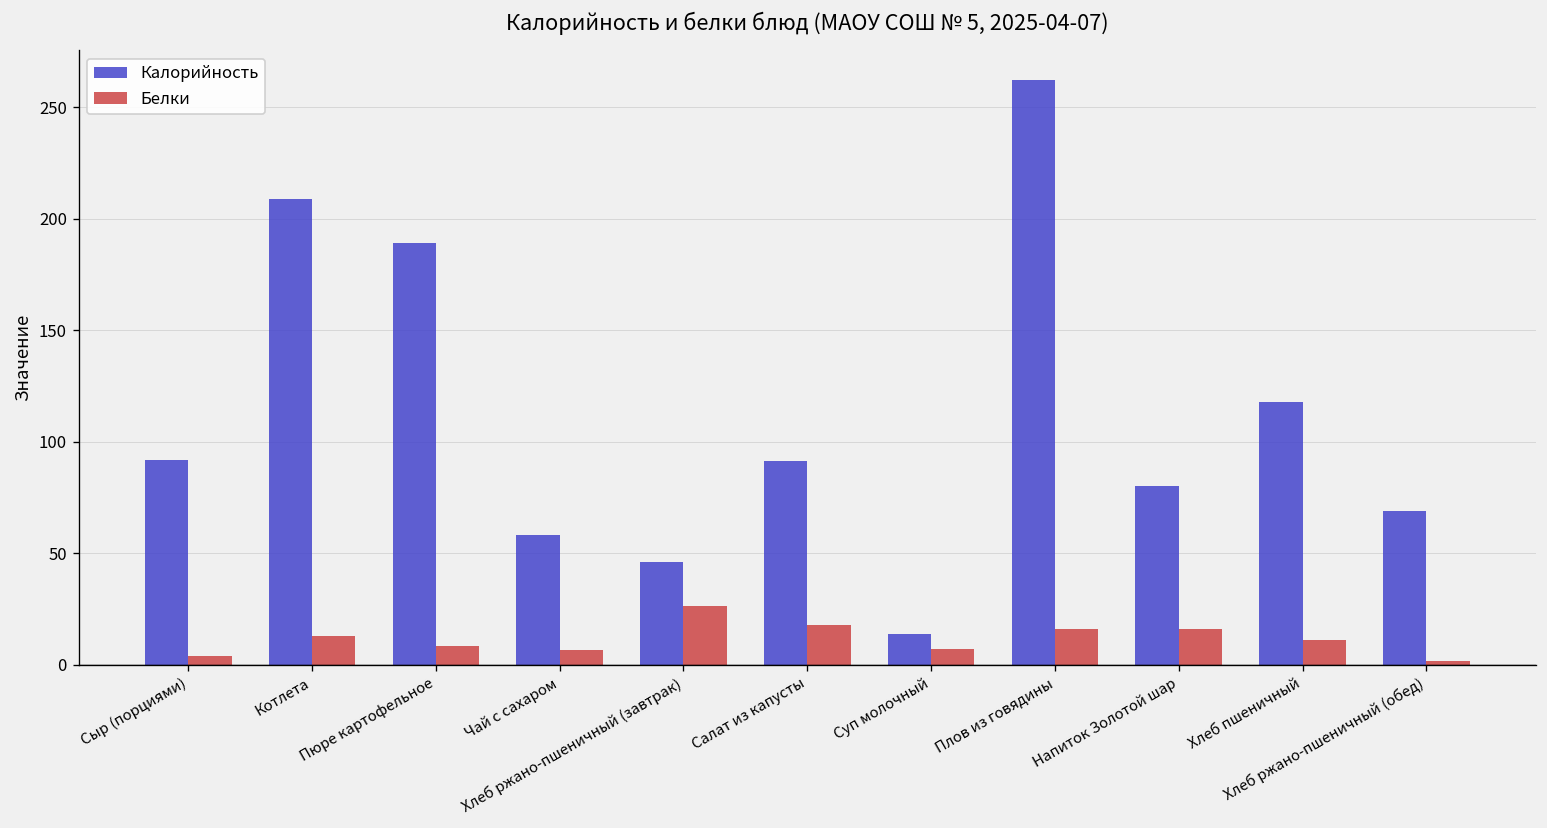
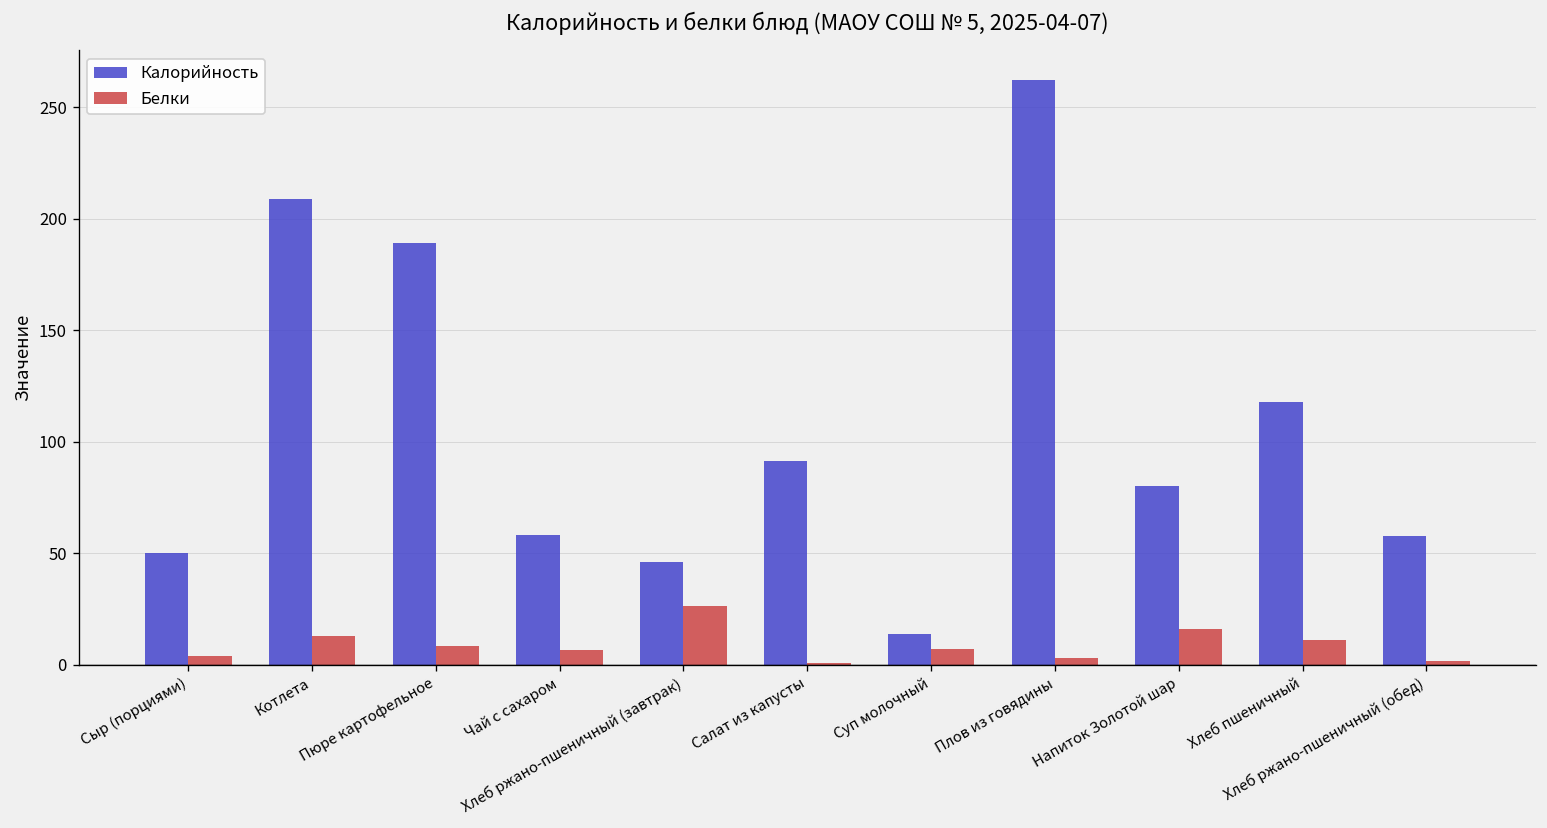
  {
    "Калорийность": {
-     "Сыр (порциями)": 92,
+     "Сыр (порциями)": 50,
      "Котлета": 209,
      "Пюре картофельное": 189,
      "Чай с сахаром": 58,
      "Хлеб ржано-пшеничный (завтрак)": 46,
      "Салат из капусты": 91,
      "Суп молочный": 14,
      "Плов из говядины": 263,
      "Напиток Золотой шар": 80,
      "Хлеб пшеничный": 118,
-     "Хлеб ржано-пшеничный (обед)": 69
+     "Хлеб ржано-пшеничный (обед)": 58
    },
    "Белки": {
      "Сыр (порциями)": 4,
      "Котлета": 13,
      "Пюре картофельное": 8,
      "Чай с сахаром": 7,
      "Хлеб ржано-пшеничный (завтрак)": 26,
-     "Салат из капусты": 18,
+     "Салат из капусты": 1,
      "Суп молочный": 7,
-     "Плов из говядины": 16,
+     "Плов из говядины": 3,
      "Напиток Золотой шар": 16,
      "Хлеб пшеничный": 11,
      "Хлеб ржано-пшеничный (обед)": 2
    }
  }
